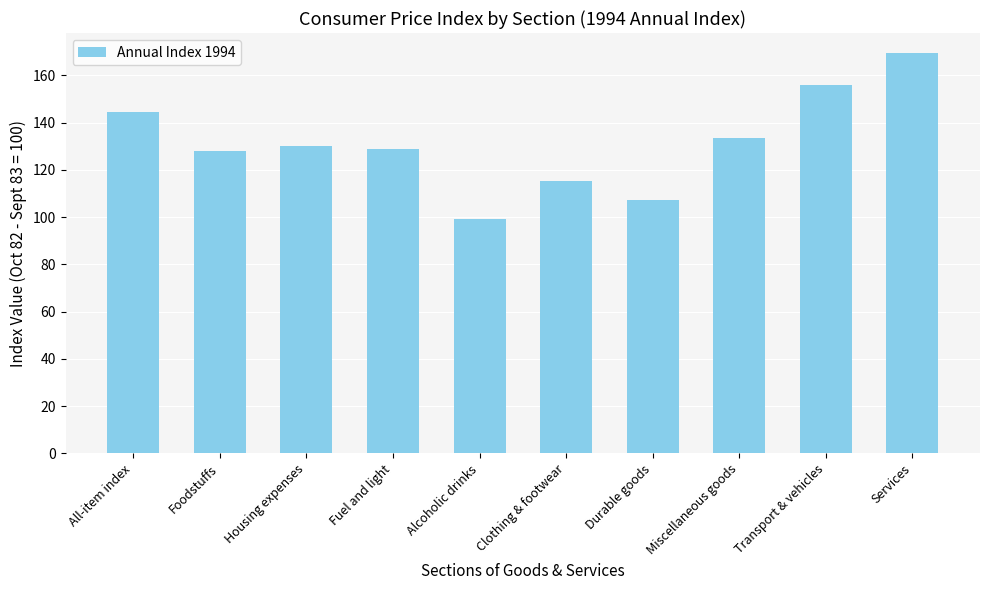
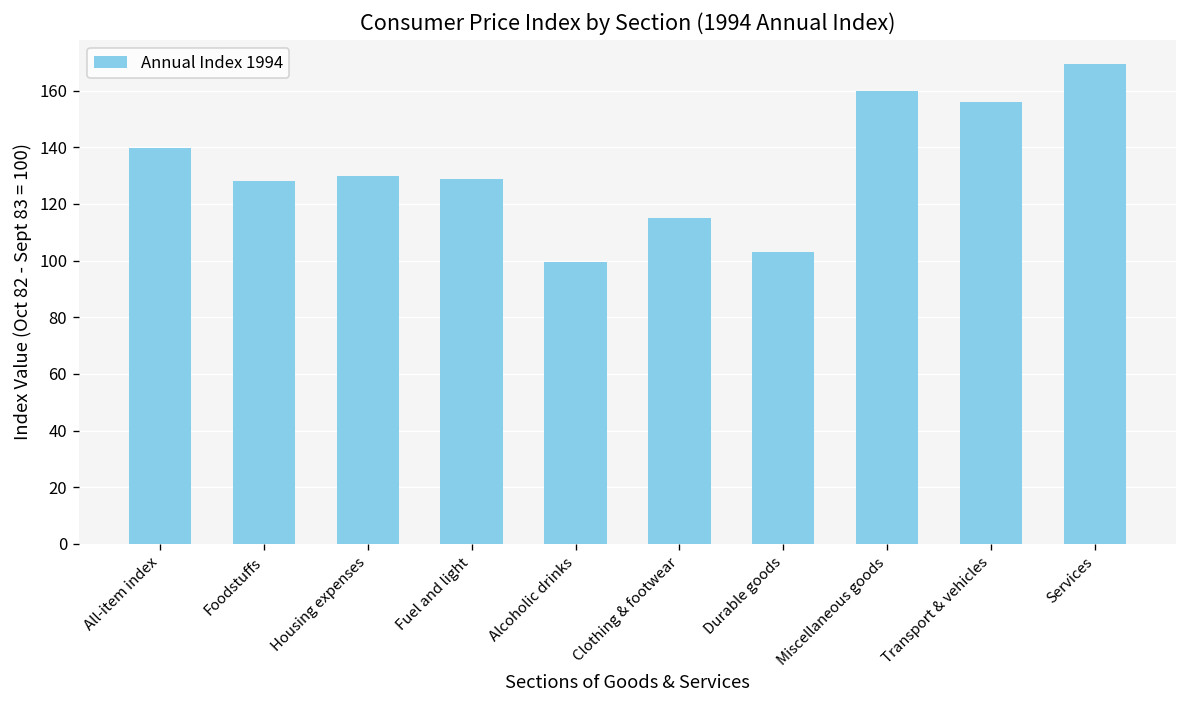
  {
-   "All-item index": 144,
+   "All-item index": 140,
    "Foodstuffs": 128,
    "Housing expenses": 130,
    "Fuel and light": 129,
    "Alcoholic drinks": 99,
    "Clothing & footwear": 115,
-   "Durable goods": 107,
-   "Miscellaneous goods": 133,
+   "Durable goods": 103,
+   "Miscellaneous goods": 160,
    "Transport & vehicles": 156,
    "Services": 170
  }
